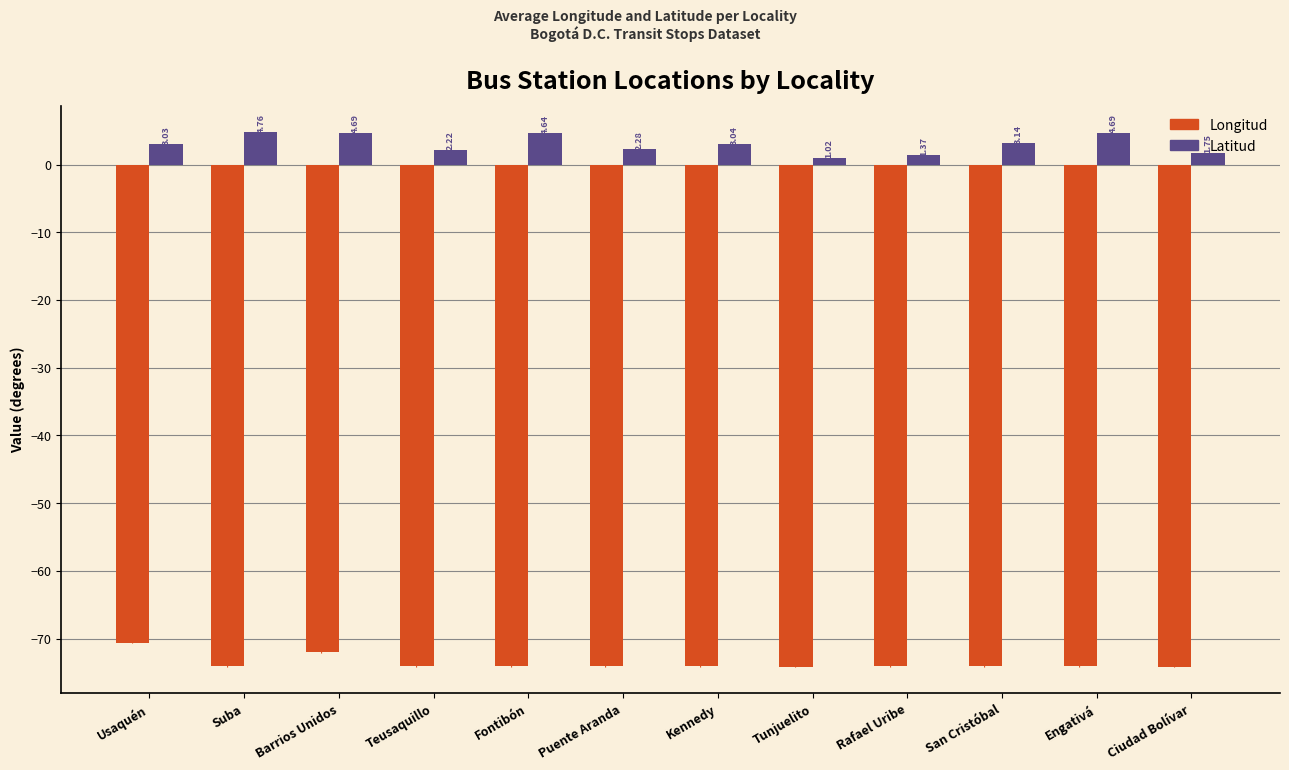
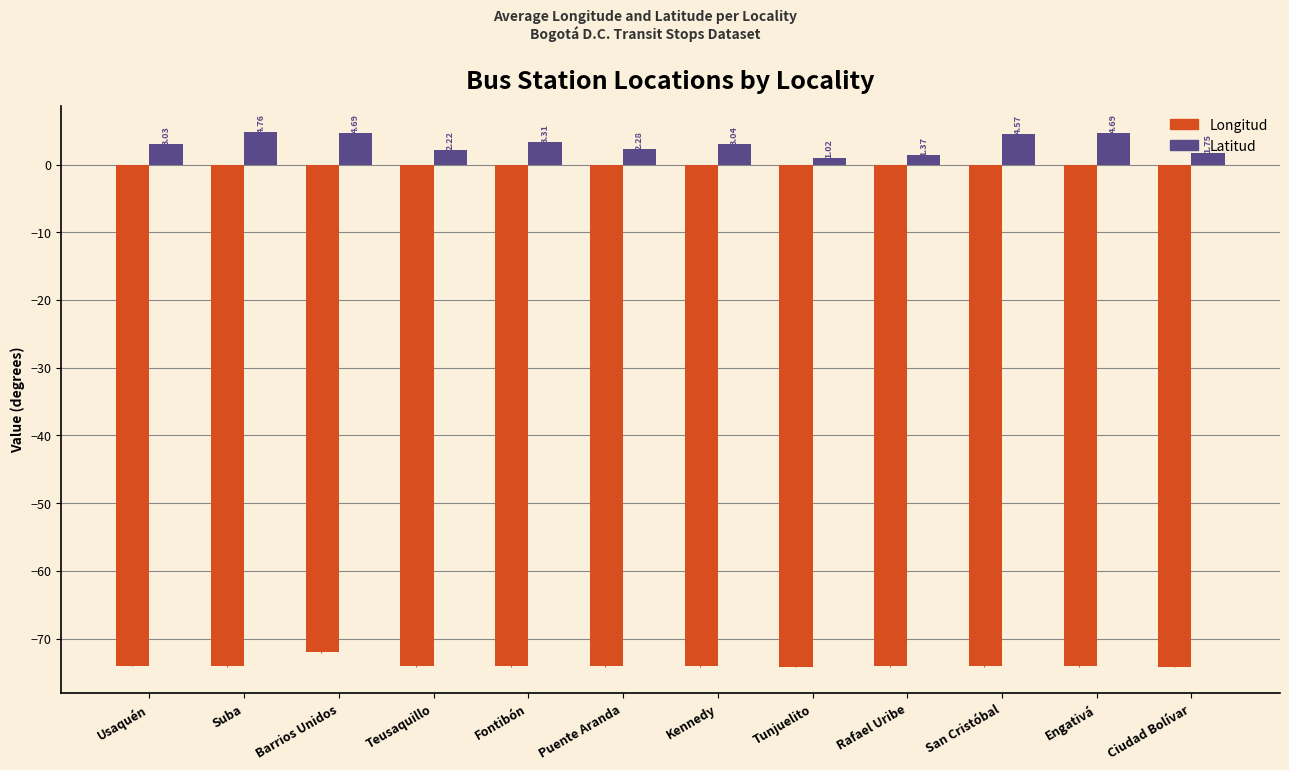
  {
    "Longitud": {
-     "Usaquén": -71,
+     "Usaquén": -74,
      "Suba": -74,
      "Barrios Unidos": -72,
      "Teusaquillo": -74,
      "Fontibón": -74,
      "Puente Aranda": -74,
      "Kennedy": -74,
      "Tunjuelito": -74,
      "Rafael Uribe": -74,
      "San Cristóbal": -74,
      "Engativá": -74,
      "Ciudad Bolívar": -74
    },
    "Latitud": {
      "Usaquén": 3.03,
      "Suba": 4.76,
      "Barrios Unidos": 4.69,
      "Teusaquillo": 2.22,
-     "Fontibón": 4.64,
+     "Fontibón": 3.31,
      "Puente Aranda": 2.28,
      "Kennedy": 3.04,
      "Tunjuelito": 1.02,
      "Rafael Uribe": 1.37,
-     "San Cristóbal": 3.14,
+     "San Cristóbal": 4.57,
      "Engativá": 4.69,
      "Ciudad Bolívar": 1.75
    }
  }
